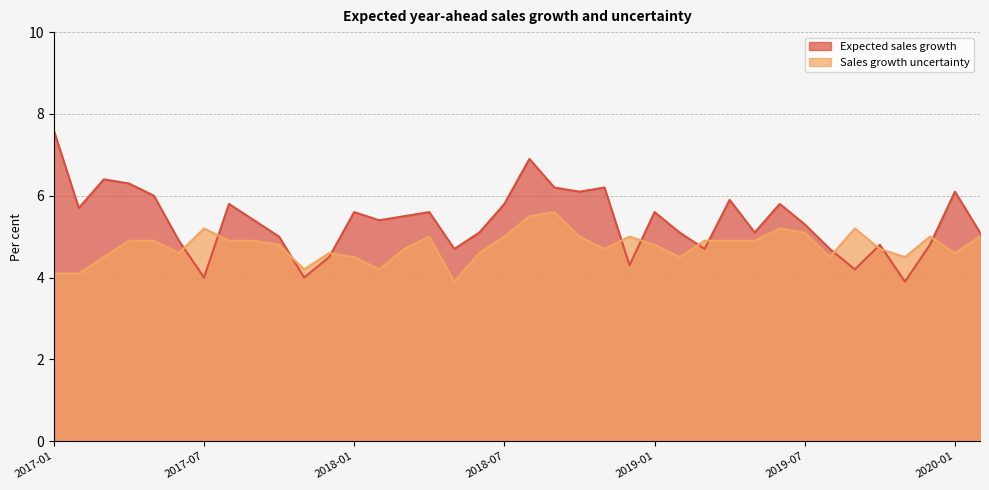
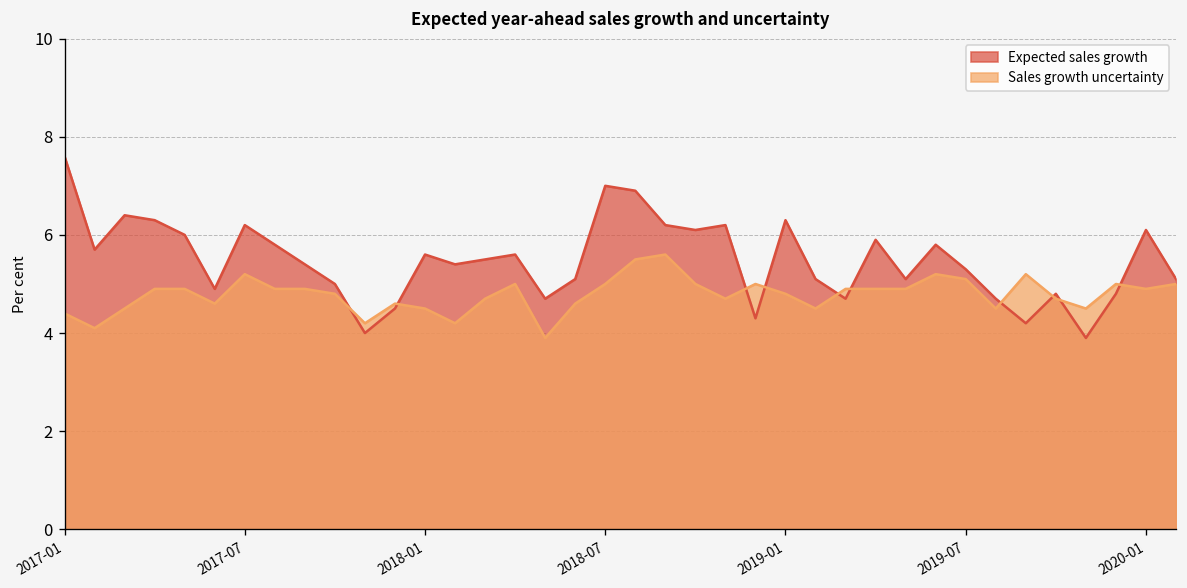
  {
    "Expected sales growth": {
      "2017-01": 7.6,
-     "2017-07": 4.0,
+     "2017-07": 6.2,
      "2018-01": 5.6,
-     "2018-07": 5.8,
-     "2019-01": 5.6,
+     "2018-07": 7.0,
+     "2019-01": 6.3,
      "2019-07": 5.3,
      "2020-01": 6.1
    },
    "Sales growth uncertainty": {
-     "2017-01": 4.1,
+     "2017-01": 4.4,
      "2017-07": 5.2,
      "2018-01": 4.5,
      "2018-07": 5.0,
      "2019-01": 4.8,
      "2019-07": 5.1,
-     "2020-01": 4.6
+     "2020-01": 4.9
    }
  }
